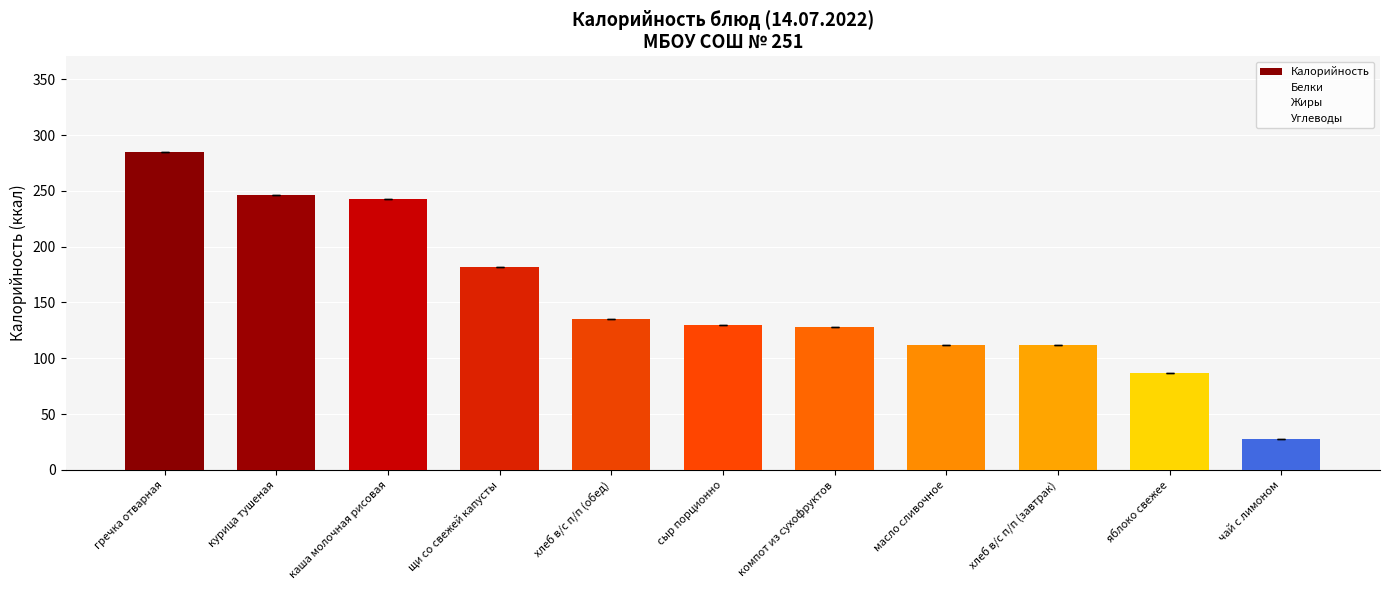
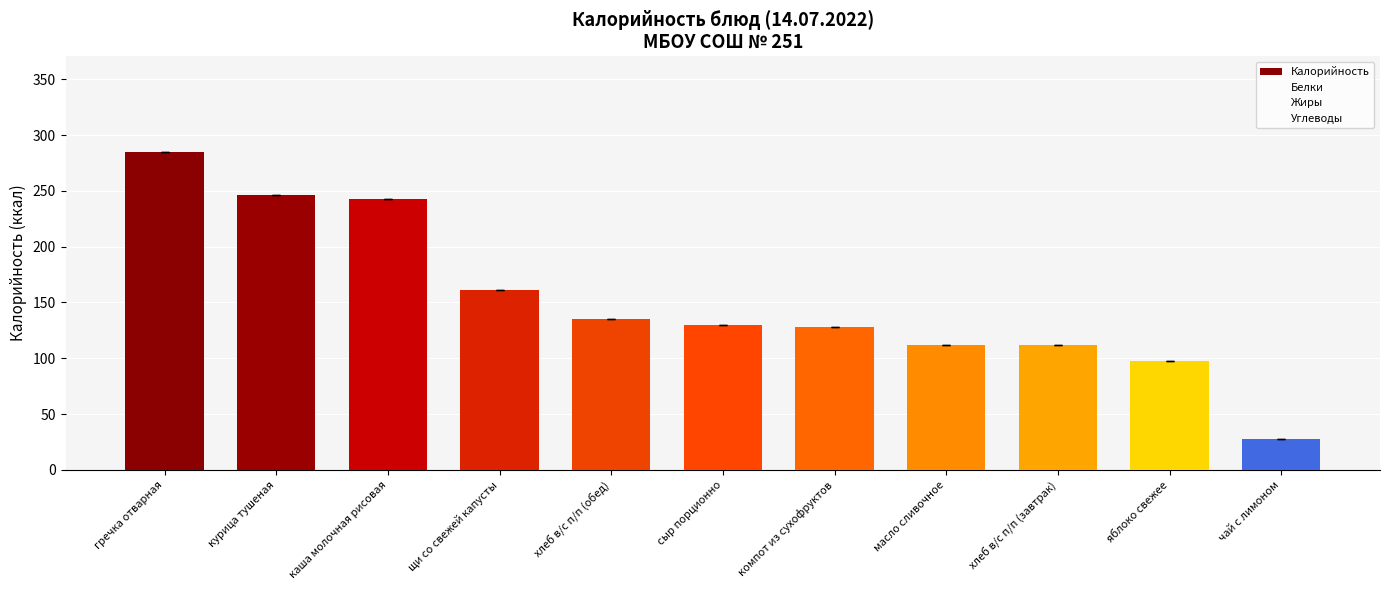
  {
    "Калорийность": {
      "гречка отварная": 285,
      "курица тушеная": 246,
      "каша молочная рисовая": 243,
-     "щи со свежей капусты": 182,
+     "щи со свежей капусты": 161,
      "хлеб в/с п/п (обед)": 135,
      "сыр порционно": 130,
      "компот из сухофруктов": 128,
      "масло сливочное": 112,
      "хлеб в/с п/п (завтрак)": 112,
-     "яблоко свежее": 87,
+     "яблоко свежее": 98,
      "чай с лимоном": 28
    }
  }
